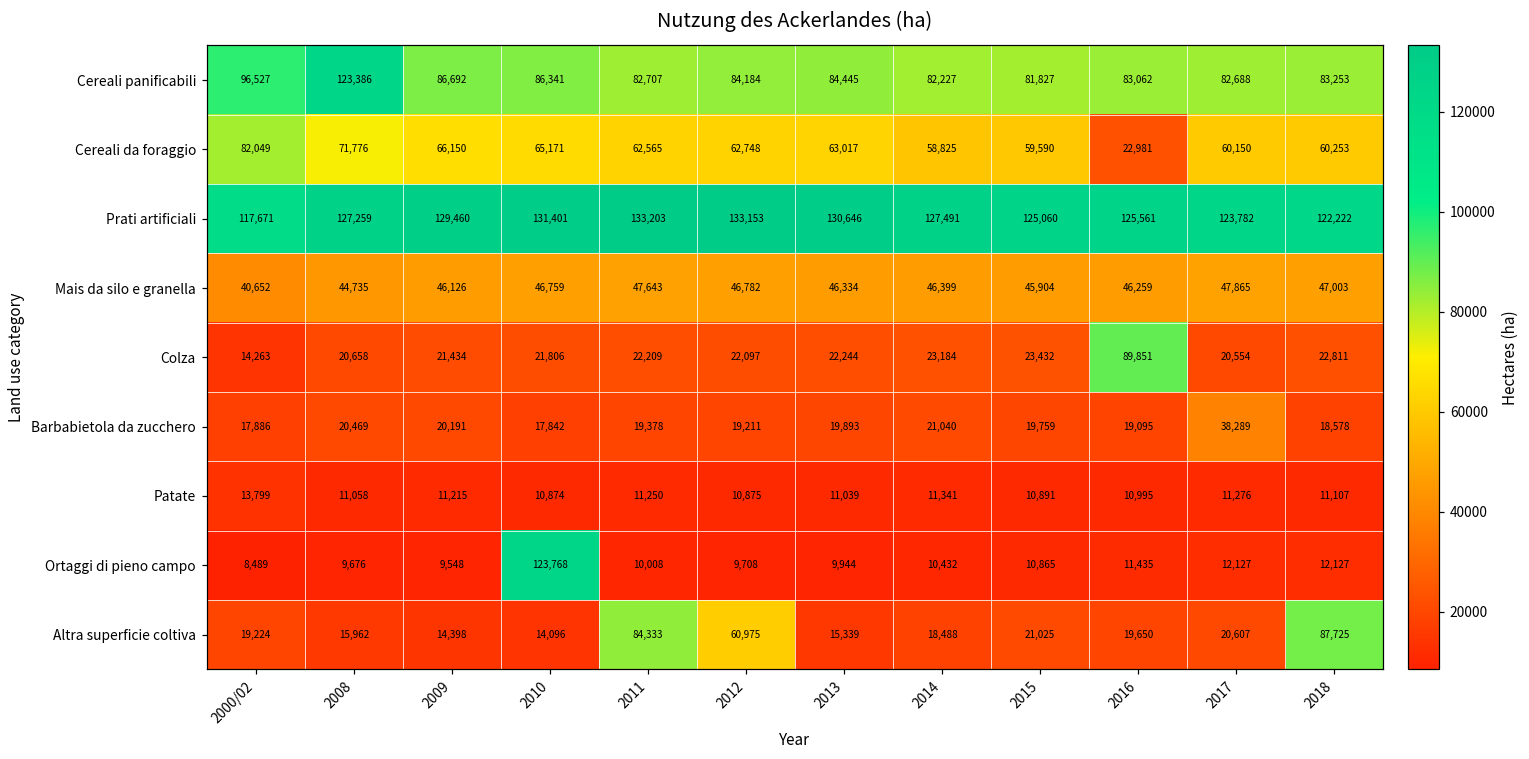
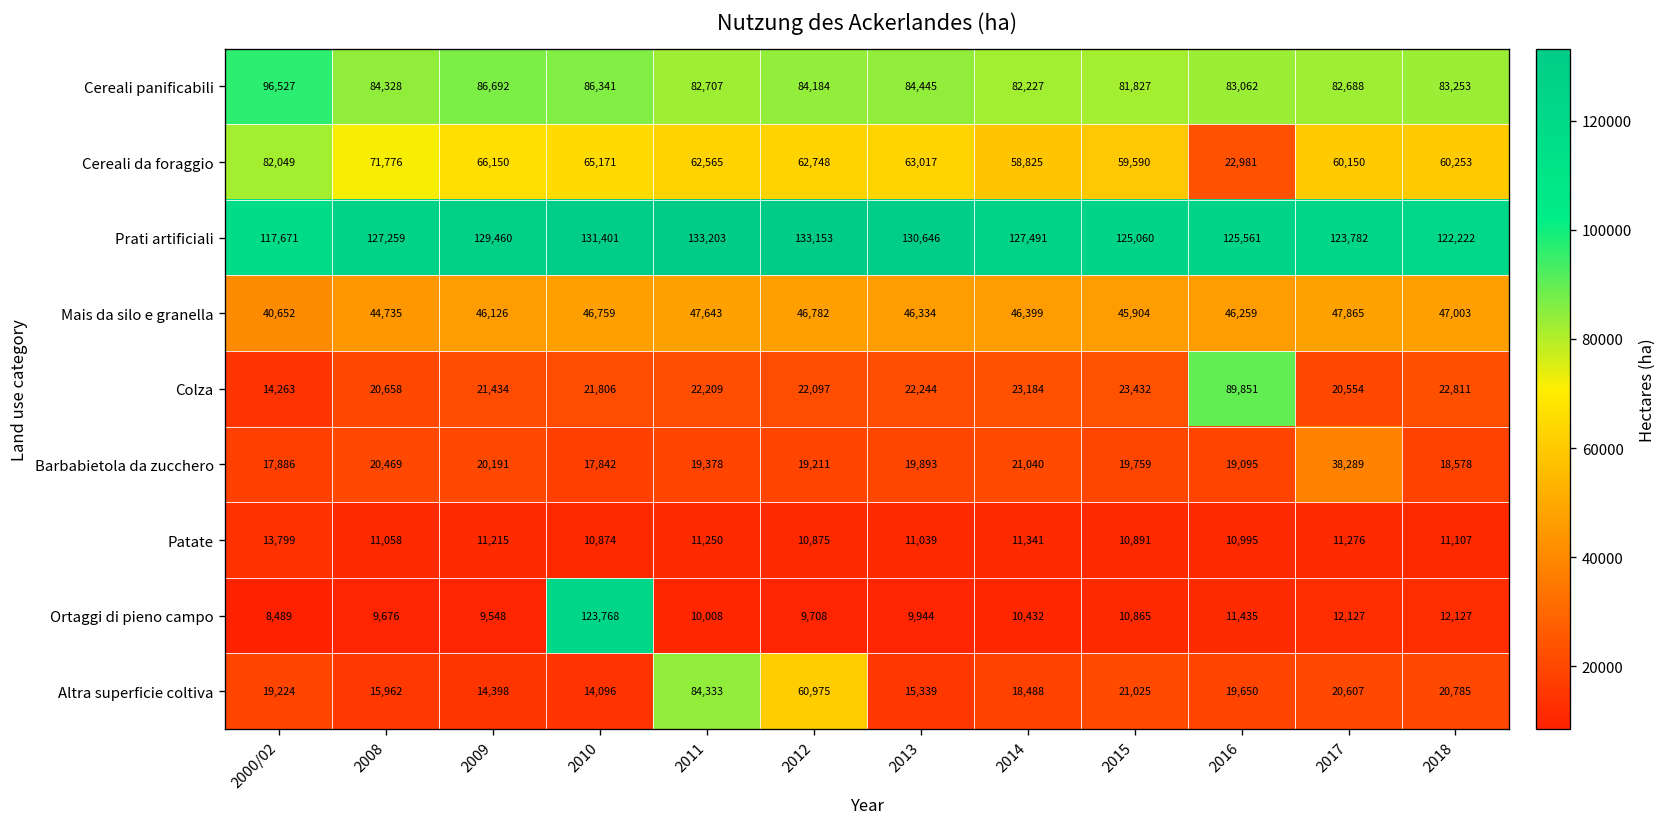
  {
    "Cereali panificabili": {
      "2000/02": "96,527",
-     "2008": "123,386",
+     "2008": "84,328",
      "2009": "86,692",
      "2010": "86,341",
      "2011": "82,707",
      "2012": "84,184",
      "2013": "84,445",
      "2014": "82,227",
      "2015": "81,827",
      "2016": "83,062",
      "2017": "82,688",
      "2018": "83,253"
    },
    "Cereali da foraggio": {
      "2000/02": "82,049",
      "2008": "71,776",
      "2009": "66,150",
      "2010": "65,171",
      "2011": "62,565",
      "2012": "62,748",
      "2013": "63,017",
      "2014": "58,825",
      "2015": "59,590",
      "2016": "22,981",
      "2017": "60,150",
      "2018": "60,253"
    },
    "Prati artificiali": {
      "2000/02": "117,671",
      "2008": "127,259",
      "2009": "129,460",
      "2010": "131,401",
      "2011": "133,203",
      "2012": "133,153",
      "2013": "130,646",
      "2014": "127,491",
      "2015": "125,060",
      "2016": "125,561",
      "2017": "123,782",
      "2018": "122,222"
    },
    "Mais da silo e granella": {
      "2000/02": "40,652",
      "2008": "44,735",
      "2009": "46,126",
      "2010": "46,759",
      "2011": "47,643",
      "2012": "46,782",
      "2013": "46,334",
      "2014": "46,399",
      "2015": "45,904",
      "2016": "46,259",
      "2017": "47,865",
      "2018": "47,003"
    },
    "Colza": {
      "2000/02": "14,263",
      "2008": "20,658",
      "2009": "21,434",
      "2010": "21,806",
      "2011": "22,209",
      "2012": "22,097",
      "2013": "22,244",
      "2014": "23,184",
      "2015": "23,432",
      "2016": "89,851",
      "2017": "20,554",
      "2018": "22,811"
    },
    "Barbabietola da zucchero": {
      "2000/02": "17,886",
      "2008": "20,469",
      "2009": "20,191",
      "2010": "17,842",
      "2011": "19,378",
      "2012": "19,211",
      "2013": "19,893",
      "2014": "21,040",
      "2015": "19,759",
      "2016": "19,095",
      "2017": "38,289",
      "2018": "18,578"
    },
    "Patate": {
      "2000/02": "13,799",
      "2008": "11,058",
      "2009": "11,215",
      "2010": "10,874",
      "2011": "11,250",
      "2012": "10,875",
      "2013": "11,039",
      "2014": "11,341",
      "2015": "10,891",
      "2016": "10,995",
      "2017": "11,276",
      "2018": "11,107"
    },
    "Ortaggi di pieno campo": {
      "2000/02": "8,489",
      "2008": "9,676",
      "2009": "9,548",
      "2010": "123,768",
      "2011": "10,008",
      "2012": "9,708",
      "2013": "9,944",
      "2014": "10,432",
      "2015": "10,865",
      "2016": "11,435",
      "2017": "12,127",
      "2018": "12,127"
    },
    "Altra superficie coltiva": {
      "2000/02": "19,224",
      "2008": "15,962",
      "2009": "14,398",
      "2010": "14,096",
      "2011": "84,333",
      "2012": "60,975",
      "2013": "15,339",
      "2014": "18,488",
      "2015": "21,025",
      "2016": "19,650",
      "2017": "20,607",
-     "2018": "87,725"
+     "2018": "20,785"
    }
  }
